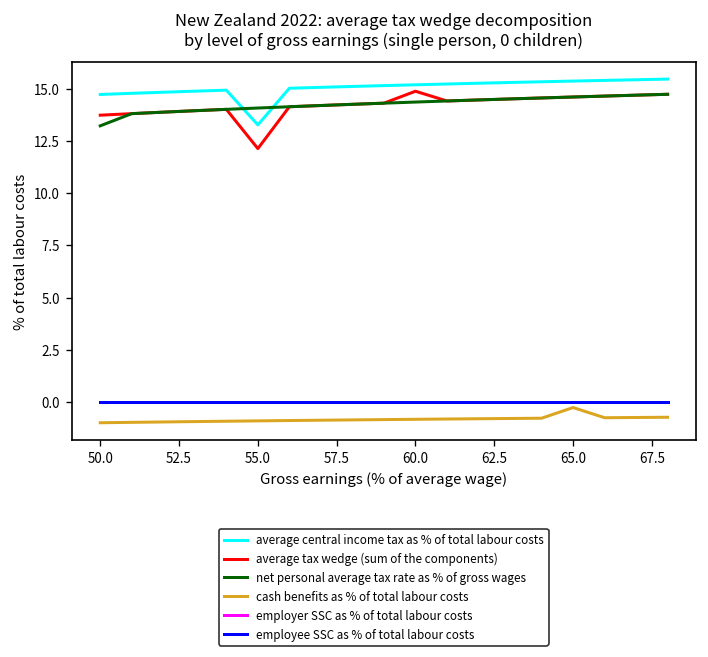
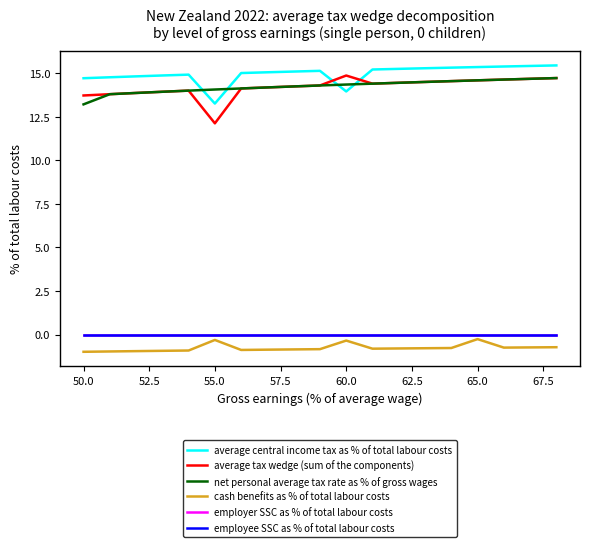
  {
    "average central income tax as % of total labour costs": {
      "50.0": 14.7,
      "55.0": 13.3,
-     "60.0": 15.2,
+     "60.0": 14.0,
      "65.0": 15.4
    },
    "average tax wedge (sum of the components)": {
      "50.0": 13.7,
      "55.0": 12.1,
      "60.0": 14.9
    },
    "net personal average tax rate as % of gross wages": {
      "50.0": 13.2,
      "55.0": 14.1,
      "60.0": 14.4
    },
    "cash benefits as % of total labour costs": {
      "50.0": -1.0,
-     "55.0": -0.9,
-     "60.0": -0.8,
+     "55.0": -0.3,
+     "60.0": -0.3,
      "65.0": -0.3
    },
    "employee SSC as % of total labour costs": {
      "50.0": 0.0,
      "55.0": 0.0,
      "60.0": 0.0,
      "65.0": 0.0
    }
  }
